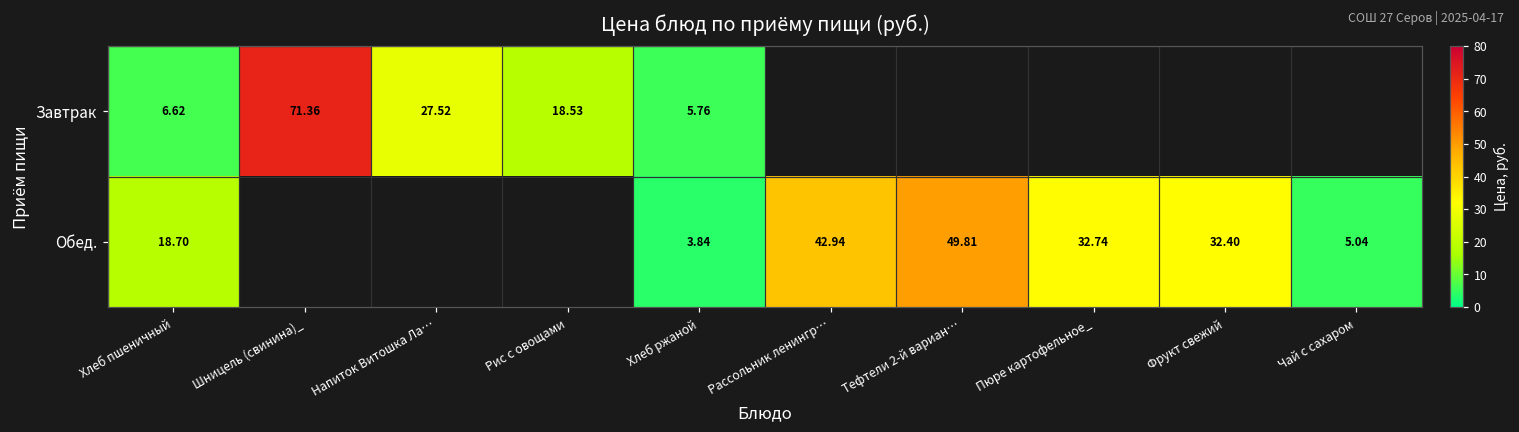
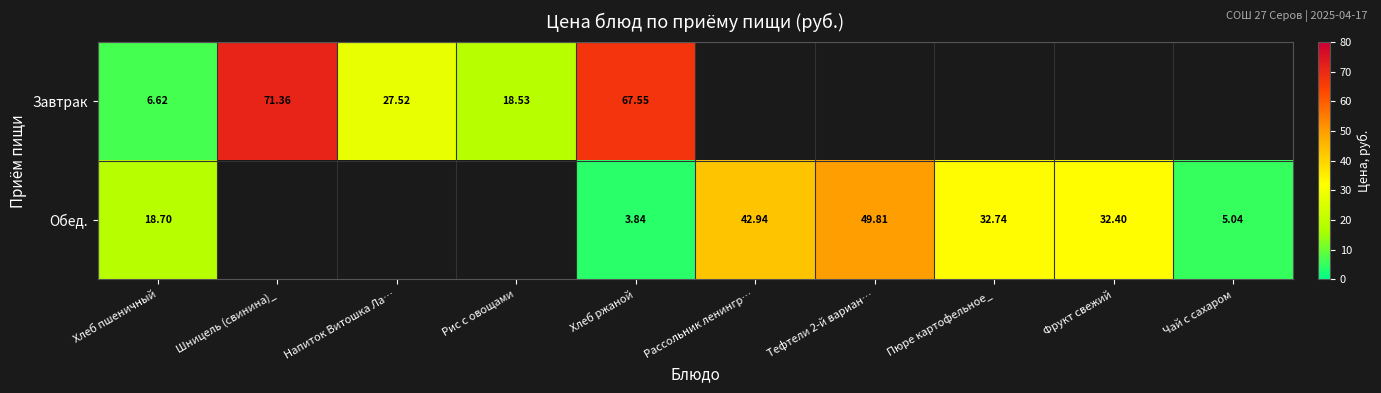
  {
    "Завтрак": {
      "Хлеб пшеничный": 6.62,
      "Шницель (свинина)_": 71.36,
      "Напиток Витошка Ла…": 27.52,
      "Рис с овощами": 18.53,
-     "Хлеб ржаной": 5.76
+     "Хлеб ржаной": 67.55
    },
    "Обед.": {
      "Хлеб пшеничный": 18.70,
      "Хлеб ржаной": 3.84,
      "Рассольник ленингр…": 42.94,
      "Тефтели 2-й вариан…": 49.81,
      "Пюре картофельное_": 32.74,
      "Фрукт свежий": 32.40,
      "Чай с сахаром": 5.04
    }
  }
